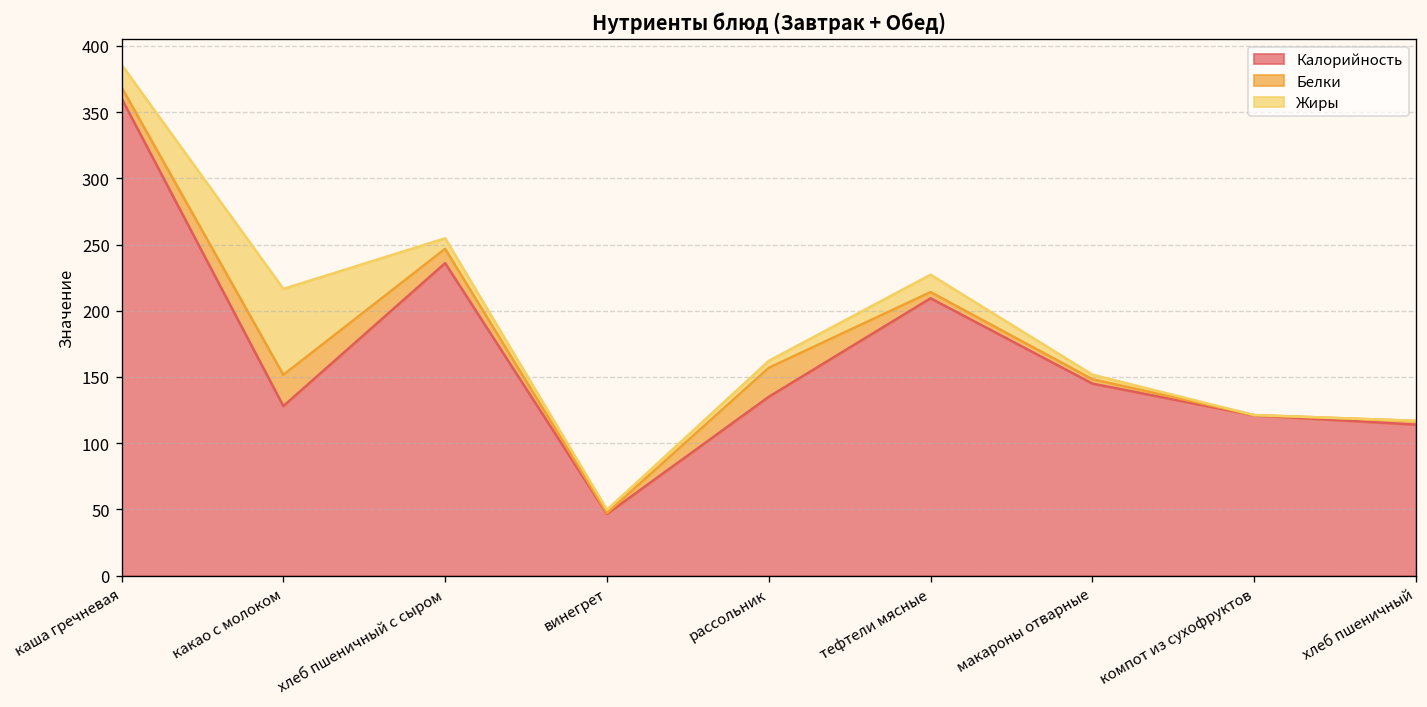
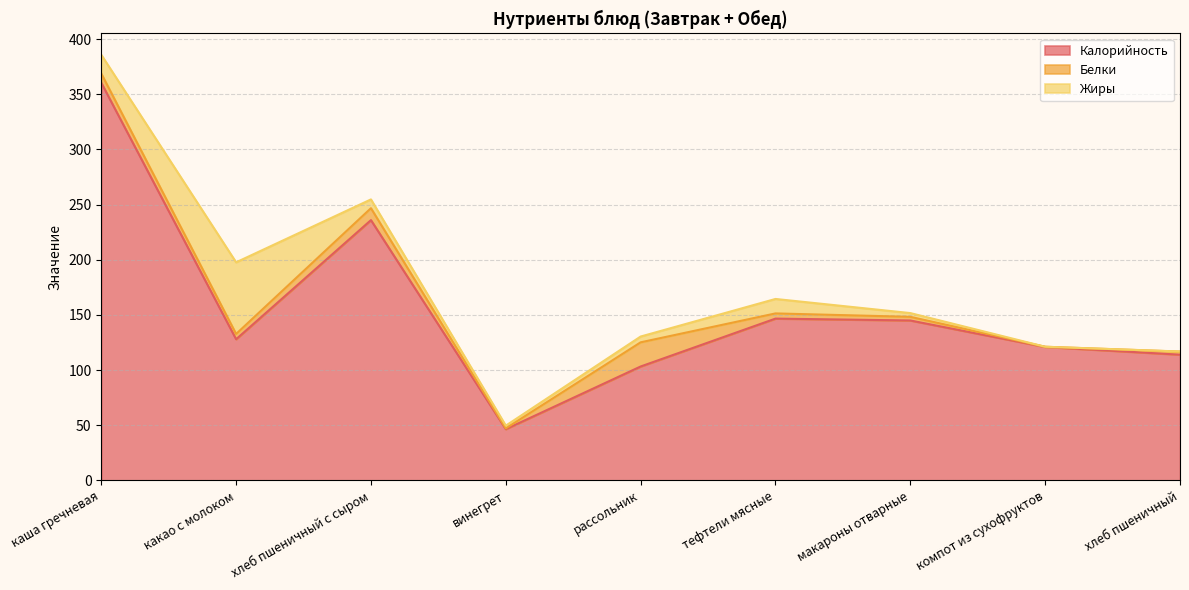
  {
    "Калорийность": {
      "каша гречневая": 360,
      "какао с молоком": 128,
      "хлеб пшеничный с сыром": 236,
-     "рассольник": 135,
-     "тефтели мясные": 209,
+     "рассольник": 103,
+     "тефтели мясные": 147,
      "макароны отварные": 145,
      "хлеб пшеничный": 114
    },
    "Белки": {
      "каша гречневая": 8,
-     "какао с молоком": 24,
+     "какао с молоком": 5,
      "хлеб пшеничный с сыром": 11,
      "рассольник": 22,
      "тефтели мясные": 5,
      "макароны отварные": 3
    },
    "Жиры": {
      "каша гречневая": 17,
      "какао с молоком": 65,
      "хлеб пшеничный с сыром": 8,
      "винегрет": 2,
      "рассольник": 5,
      "тефтели мясные": 13,
      "макароны отварные": 3
    }
  }
